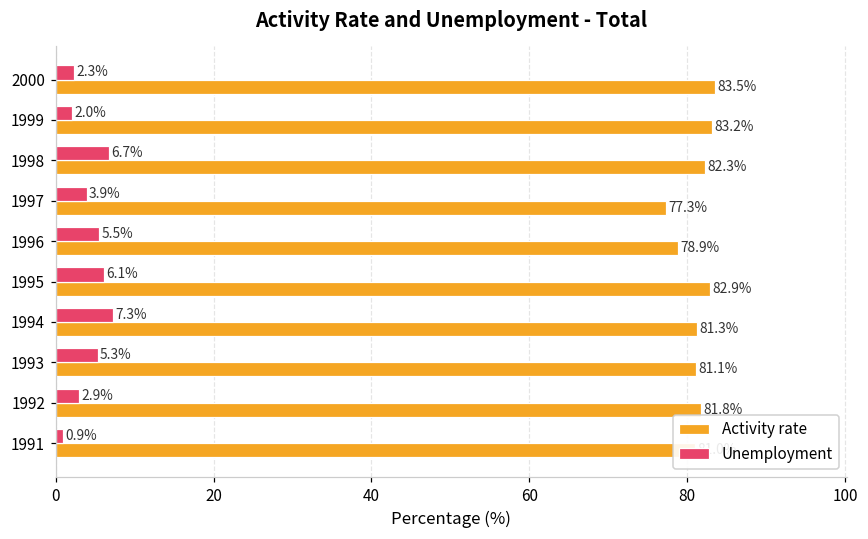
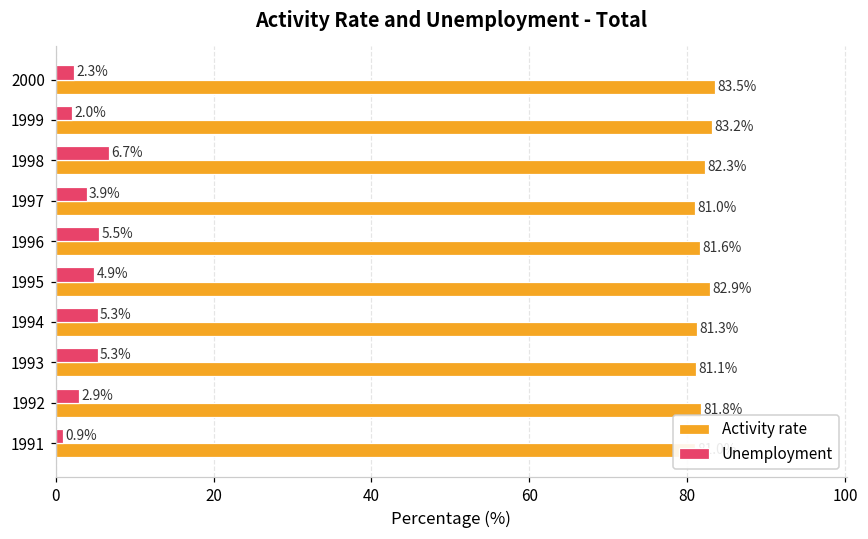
  {
    "Activity rate": {
      "2000": "83.5%",
      "1999": "83.2%",
      "1998": "82.3%",
-     "1997": "77.3%",
-     "1996": "78.9%",
+     "1997": "81.0%",
+     "1996": "81.6%",
      "1995": "82.9%",
      "1994": "81.3%",
      "1993": "81.1%",
      "1992": "81.8%"
    },
    "Unemployment": {
      "2000": "2.3%",
      "1999": "2.0%",
      "1998": "6.7%",
      "1997": "3.9%",
      "1996": "5.5%",
-     "1995": "6.1%",
-     "1994": "7.3%",
+     "1995": "4.9%",
+     "1994": "5.3%",
      "1993": "5.3%",
      "1992": "2.9%",
      "1991": "0.9%"
    }
  }
